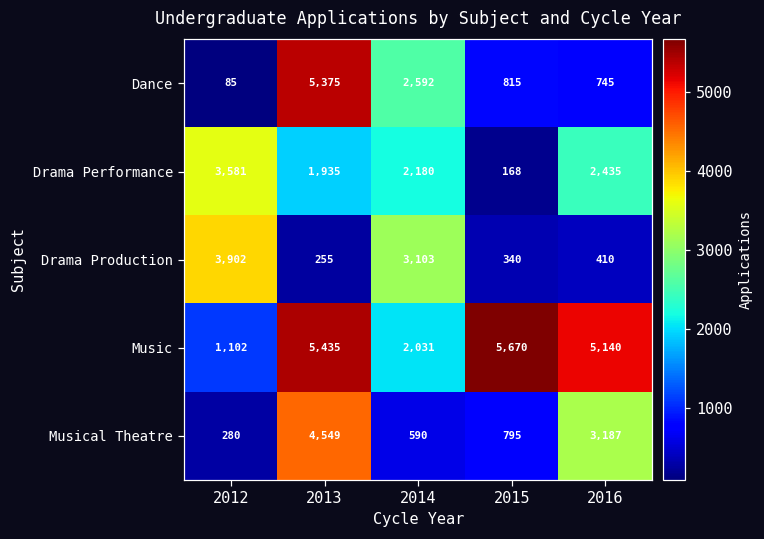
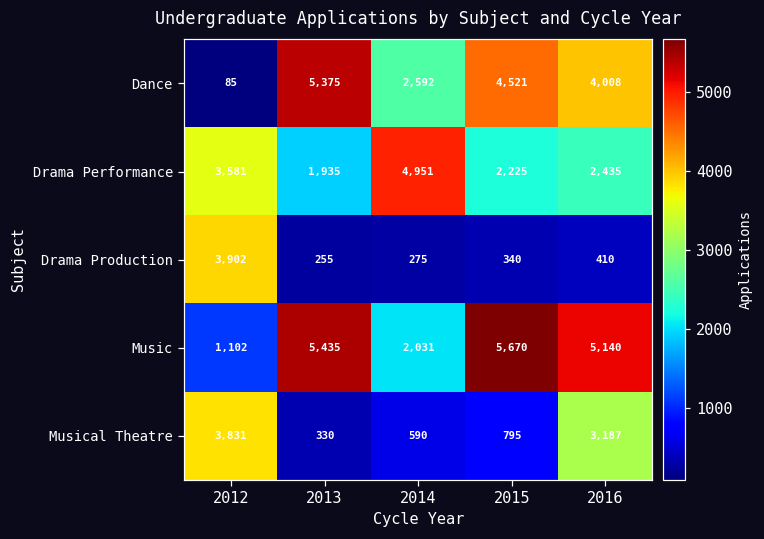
  {
    "Dance": {
      "2012": "85",
      "2013": "5,375",
      "2014": "2,592",
-     "2015": "815",
-     "2016": "745"
+     "2015": "4,521",
+     "2016": "4,008"
    },
    "Drama Performance": {
      "2012": "3,581",
      "2013": "1,935",
-     "2014": "2,180",
-     "2015": "168",
+     "2014": "4,951",
+     "2015": "2,225",
      "2016": "2,435"
    },
    "Drama Production": {
      "2012": "3,902",
      "2013": "255",
-     "2014": "3,103",
+     "2014": "275",
      "2015": "340",
      "2016": "410"
    },
    "Music": {
      "2012": "1,102",
      "2013": "5,435",
      "2014": "2,031",
      "2015": "5,670",
      "2016": "5,140"
    },
    "Musical Theatre": {
-     "2012": "280",
-     "2013": "4,549",
+     "2012": "3,831",
+     "2013": "330",
      "2014": "590",
      "2015": "795",
      "2016": "3,187"
    }
  }
